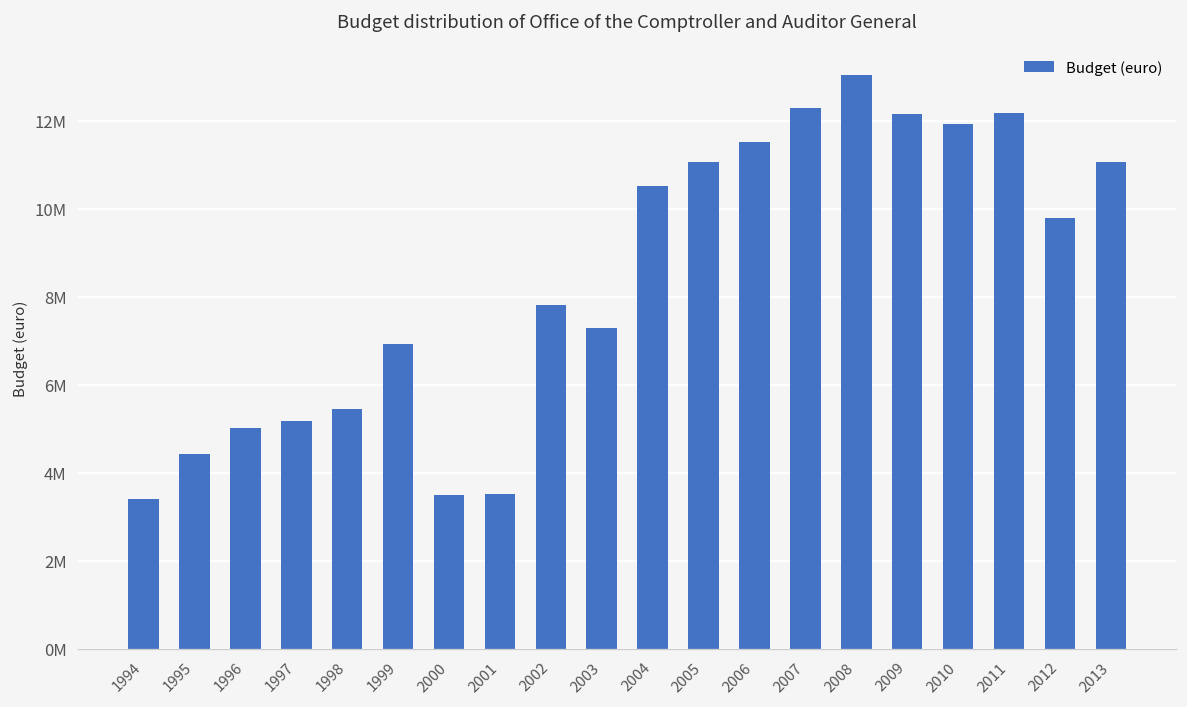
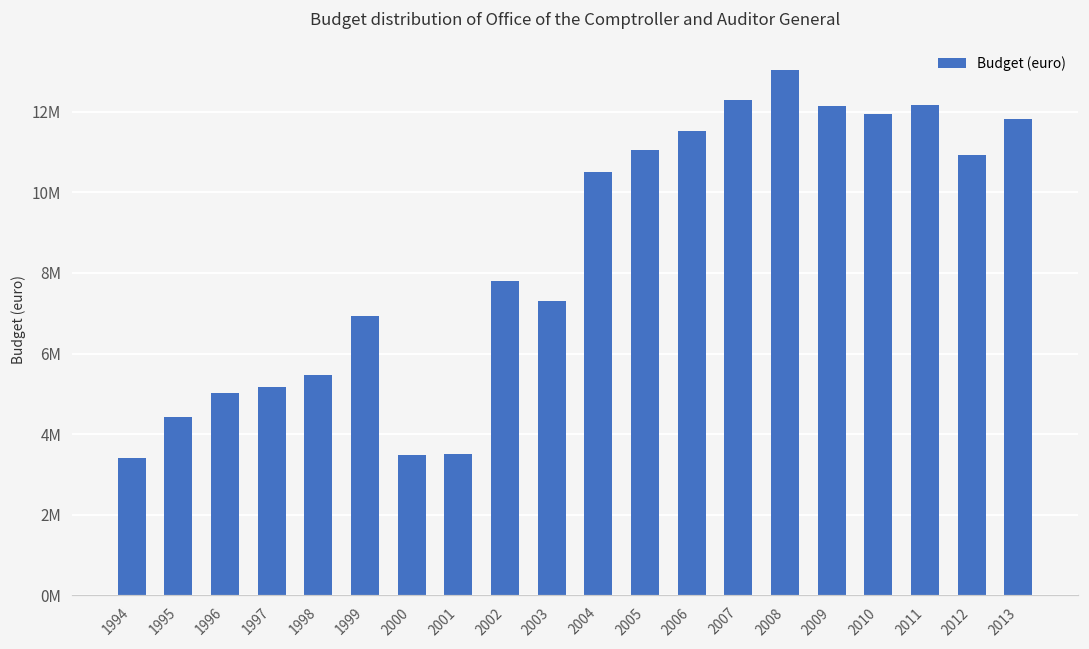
  {
    "1994": 3400000,
    "1995": 4400000,
    "1996": 5000000,
    "1997": 5200000,
    "1998": 5500000,
    "1999": 6900000,
    "2000": 3500000,
    "2001": 3500000,
    "2002": 7800000,
    "2003": 7300000,
    "2004": 10500000,
    "2005": 11100000,
    "2006": 11500000,
    "2007": 12300000,
    "2008": 13000000,
    "2009": 12200000,
    "2010": 11900000,
    "2011": 12200000,
-   "2012": 9800000,
-   "2013": 11100000
+   "2012": 10900000,
+   "2013": 11800000
  }
